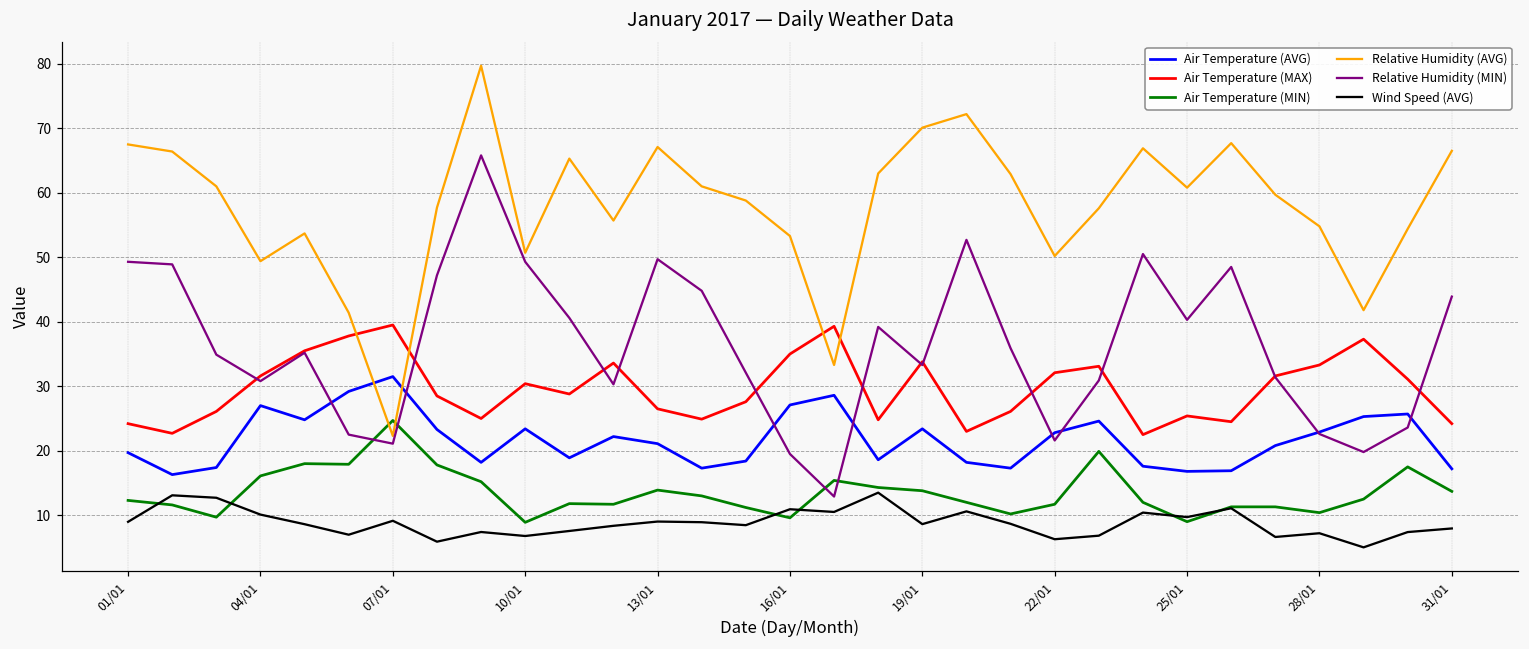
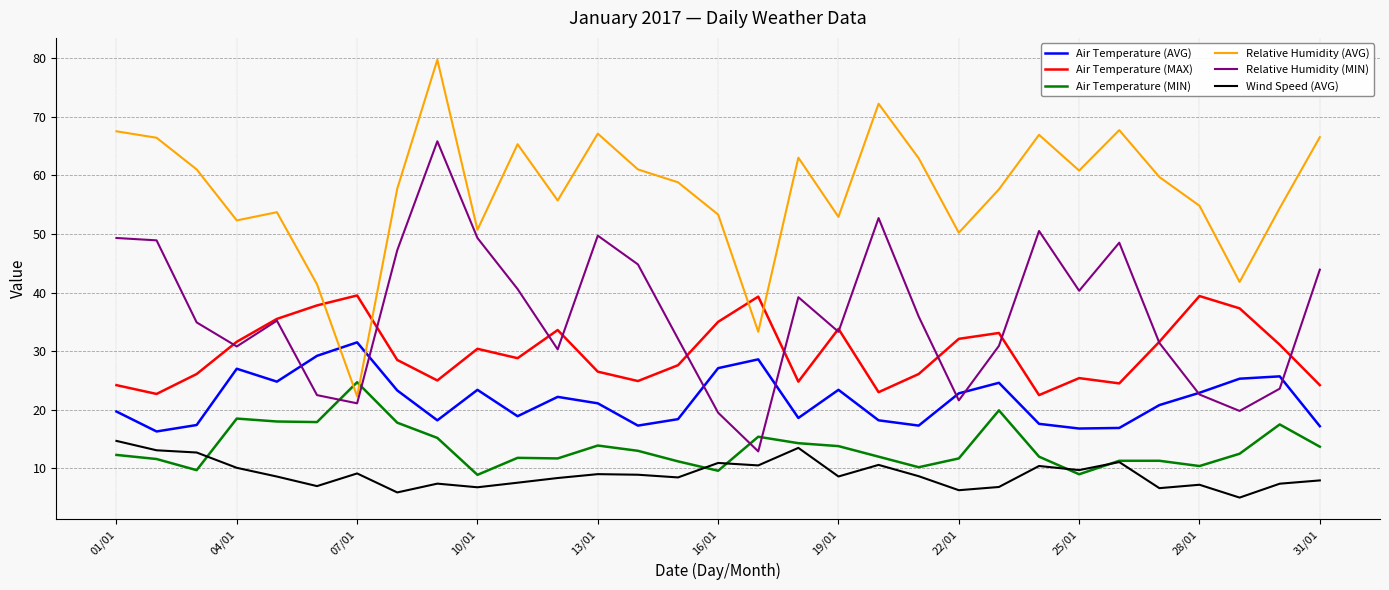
  {
    "Air Temperature (AVG)": {
      "01/01": 20,
      "04/01": 27,
      "07/01": 32,
      "10/01": 23,
      "13/01": 21,
      "16/01": 27,
      "19/01": 23,
      "22/01": 23,
      "25/01": 17,
      "31/01": 17
    },
    "Air Temperature (MAX)": {
      "01/01": 24,
      "04/01": 32,
      "07/01": 40,
      "10/01": 30,
      "13/01": 27,
      "16/01": 35,
      "19/01": 34,
      "22/01": 32,
      "25/01": 25,
-     "28/01": 33,
+     "28/01": 39,
      "31/01": 24
    },
    "Air Temperature (MIN)": {
      "01/01": 12,
-     "04/01": 16,
+     "04/01": 19,
      "07/01": 25,
      "10/01": 9,
      "13/01": 14,
      "16/01": 10,
      "19/01": 14,
      "22/01": 12,
      "25/01": 9,
      "28/01": 10,
      "31/01": 14
    },
    "Relative Humidity (AVG)": {
      "01/01": 68,
-     "04/01": 49,
+     "04/01": 52,
      "07/01": 22,
      "10/01": 51,
      "13/01": 67,
      "16/01": 53,
-     "19/01": 70,
+     "19/01": 53,
      "22/01": 50,
      "25/01": 61,
      "28/01": 55,
      "31/01": 67
    },
    "Relative Humidity (MIN)": {
      "01/01": 49,
      "04/01": 31,
      "07/01": 21,
      "10/01": 49,
      "13/01": 50,
      "16/01": 20,
      "19/01": 33,
      "22/01": 22,
      "25/01": 40,
      "31/01": 44
    },
    "Wind Speed (AVG)": {
-     "01/01": 9,
+     "01/01": 15,
      "04/01": 10,
      "07/01": 9,
      "10/01": 7,
      "13/01": 9,
      "16/01": 11,
      "19/01": 9,
      "22/01": 6,
      "25/01": 10,
      "28/01": 7,
      "31/01": 8
    }
  }
